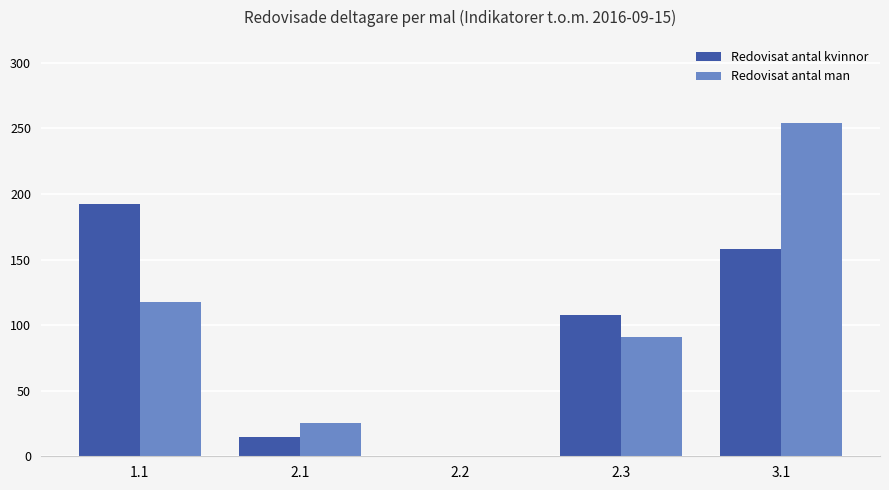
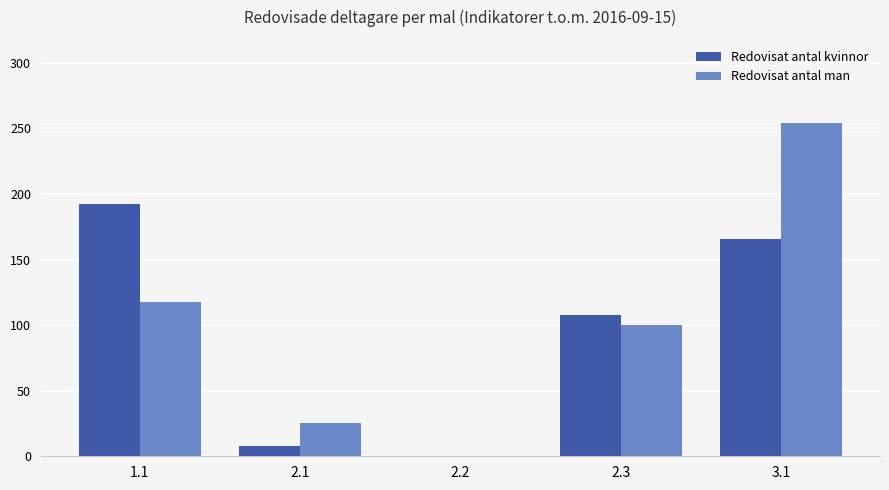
  {
    "Redovisat antal kvinnor": {
      "1.1": 192,
-     "2.1": 15,
+     "2.1": 8,
      "2.2": 0,
      "2.3": 108,
-     "3.1": 158
+     "3.1": 166
    },
    "Redovisat antal man": {
      "1.1": 118,
      "2.1": 25,
      "2.2": 0,
-     "2.3": 91,
+     "2.3": 100,
      "3.1": 254
    }
  }
